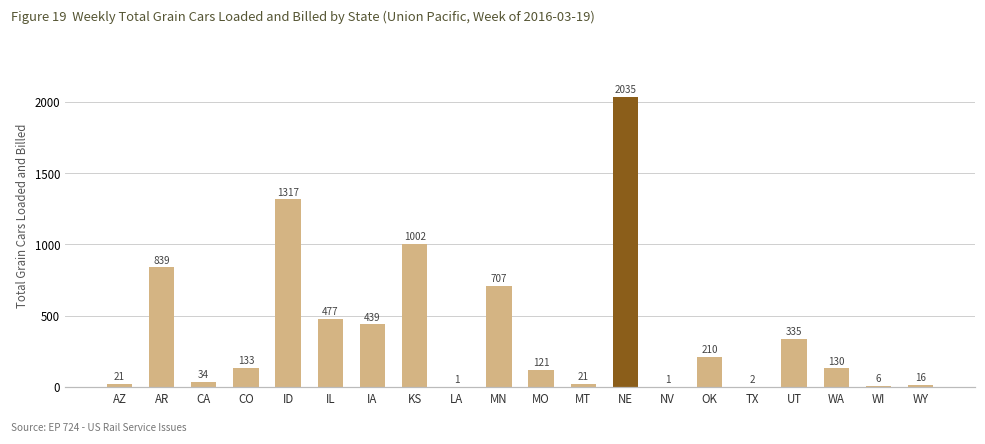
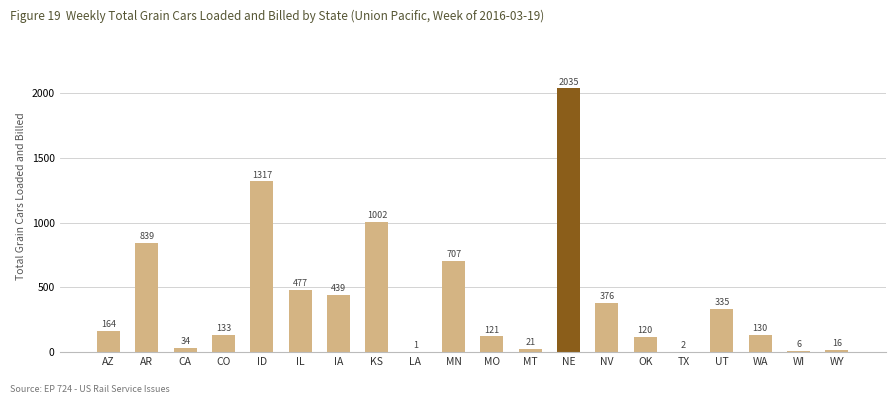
  {
-   "AZ": 21,
+   "AZ": 164,
    "AR": 839,
    "CA": 34,
    "CO": 133,
    "ID": 1317,
    "IL": 477,
    "IA": 439,
    "KS": 1002,
    "LA": 1,
    "MN": 707,
    "MO": 121,
    "MT": 21,
    "NE": 2035,
-   "NV": 1,
-   "OK": 210,
+   "NV": 376,
+   "OK": 120,
    "TX": 2,
    "UT": 335,
    "WA": 130,
    "WI": 6,
    "WY": 16
  }
